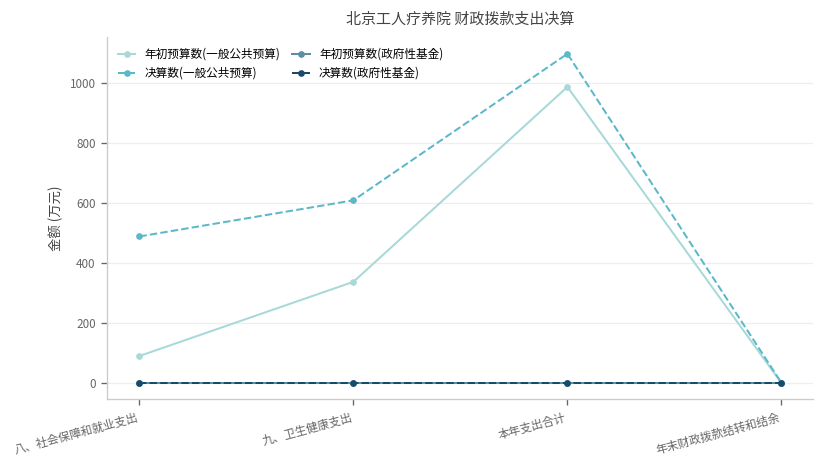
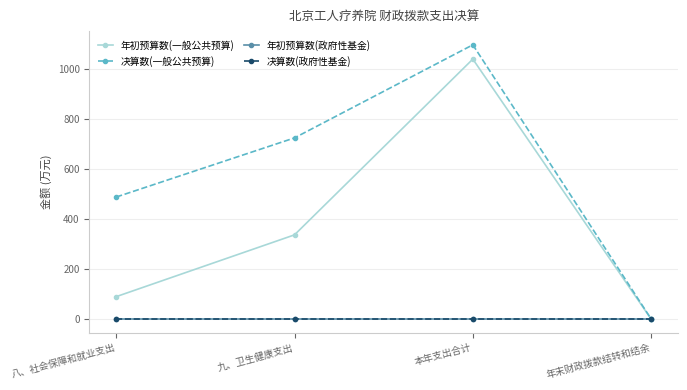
  {
    "年初预算数(一般公共预算)": {
      "八、社会保障和就业支出": 90,
      "九、卫生健康支出": 340,
-     "本年支出合计": 990
+     "本年支出合计": 1040
    },
    "决算数(一般公共预算)": {
      "八、社会保障和就业支出": 490,
-     "九、卫生健康支出": 610,
+     "九、卫生健康支出": 720,
      "本年支出合计": 1100
    },
    "决算数(政府性基金)": {
      "八、社会保障和就业支出": 0,
      "九、卫生健康支出": 0,
      "本年支出合计": 0
    }
  }
